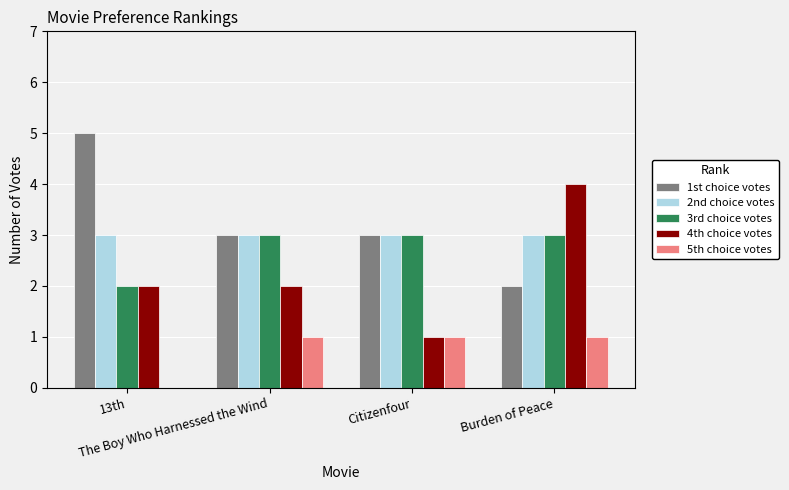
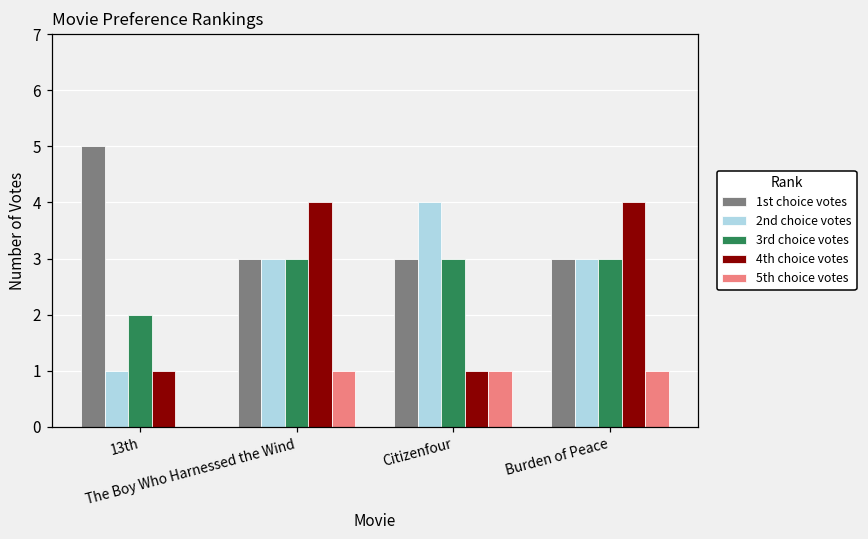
  {
    "1st choice votes": {
      "13th": 5,
      "The Boy Who Harnessed the Wind": 3,
      "Citizenfour": 3,
-     "Burden of Peace": 2
+     "Burden of Peace": 3
    },
    "2nd choice votes": {
-     "13th": 3,
+     "13th": 1,
      "The Boy Who Harnessed the Wind": 3,
-     "Citizenfour": 3,
+     "Citizenfour": 4,
      "Burden of Peace": 3
    },
    "3rd choice votes": {
      "13th": 2,
      "The Boy Who Harnessed the Wind": 3,
      "Citizenfour": 3,
      "Burden of Peace": 3
    },
    "4th choice votes": {
-     "13th": 2,
-     "The Boy Who Harnessed the Wind": 2,
+     "13th": 1,
+     "The Boy Who Harnessed the Wind": 4,
      "Citizenfour": 1,
      "Burden of Peace": 4
    },
    "5th choice votes": {
      "13th": 0,
      "The Boy Who Harnessed the Wind": 1,
      "Citizenfour": 1,
      "Burden of Peace": 1
    }
  }
